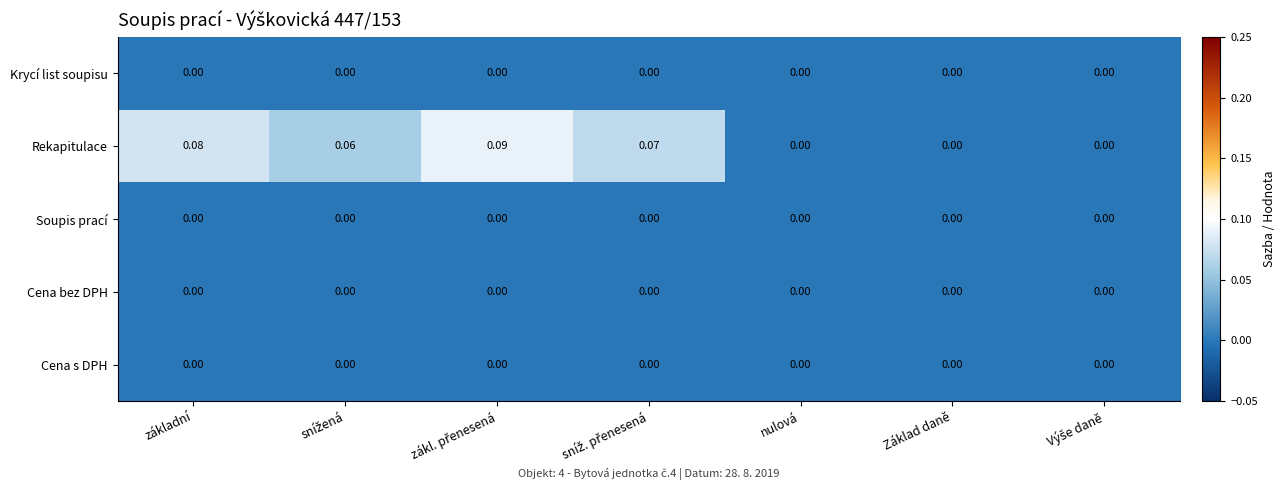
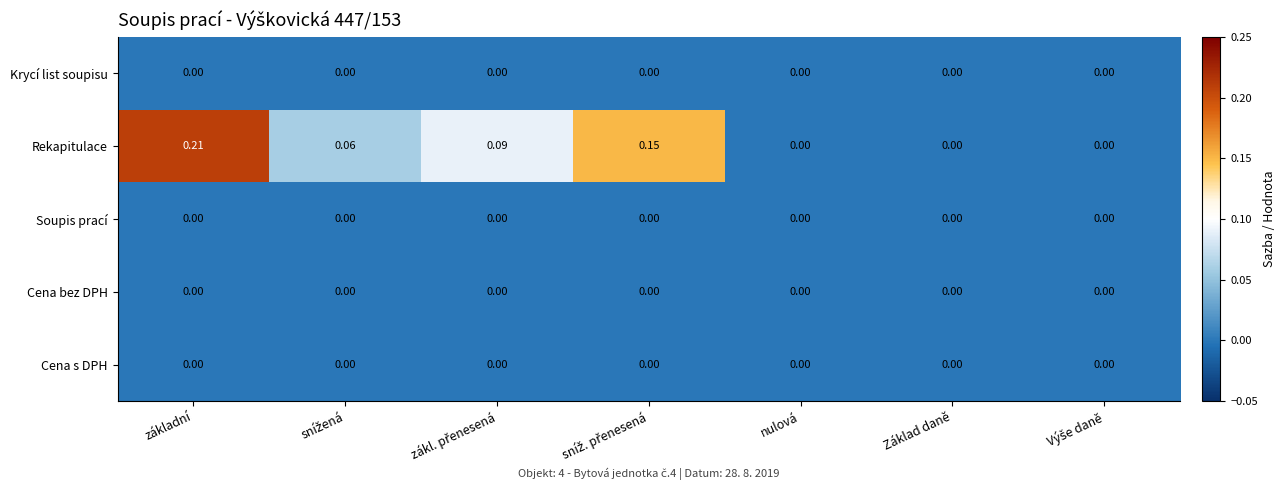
  {
    "Krycí list soupisu": {
      "základní": 0.00,
      "snížená": 0.00,
      "zákl. přenesená": 0.00,
      "sníž. přenesená": 0.00,
      "nulová": 0.00,
      "Základ daně": 0.00,
      "Výše daně": 0.00
    },
    "Rekapitulace": {
-     "základní": 0.08,
+     "základní": 0.21,
      "snížená": 0.06,
      "zákl. přenesená": 0.09,
-     "sníž. přenesená": 0.07,
+     "sníž. přenesená": 0.15,
      "nulová": 0.00,
      "Základ daně": 0.00,
      "Výše daně": 0.00
    },
    "Soupis prací": {
      "základní": 0.00,
      "snížená": 0.00,
      "zákl. přenesená": 0.00,
      "sníž. přenesená": 0.00,
      "nulová": 0.00,
      "Základ daně": 0.00,
      "Výše daně": 0.00
    },
    "Cena bez DPH": {
      "základní": 0.00,
      "snížená": 0.00,
      "zákl. přenesená": 0.00,
      "sníž. přenesená": 0.00,
      "nulová": 0.00,
      "Základ daně": 0.00,
      "Výše daně": 0.00
    },
    "Cena s DPH": {
      "základní": 0.00,
      "snížená": 0.00,
      "zákl. přenesená": 0.00,
      "sníž. přenesená": 0.00,
      "nulová": 0.00,
      "Základ daně": 0.00,
      "Výše daně": 0.00
    }
  }
